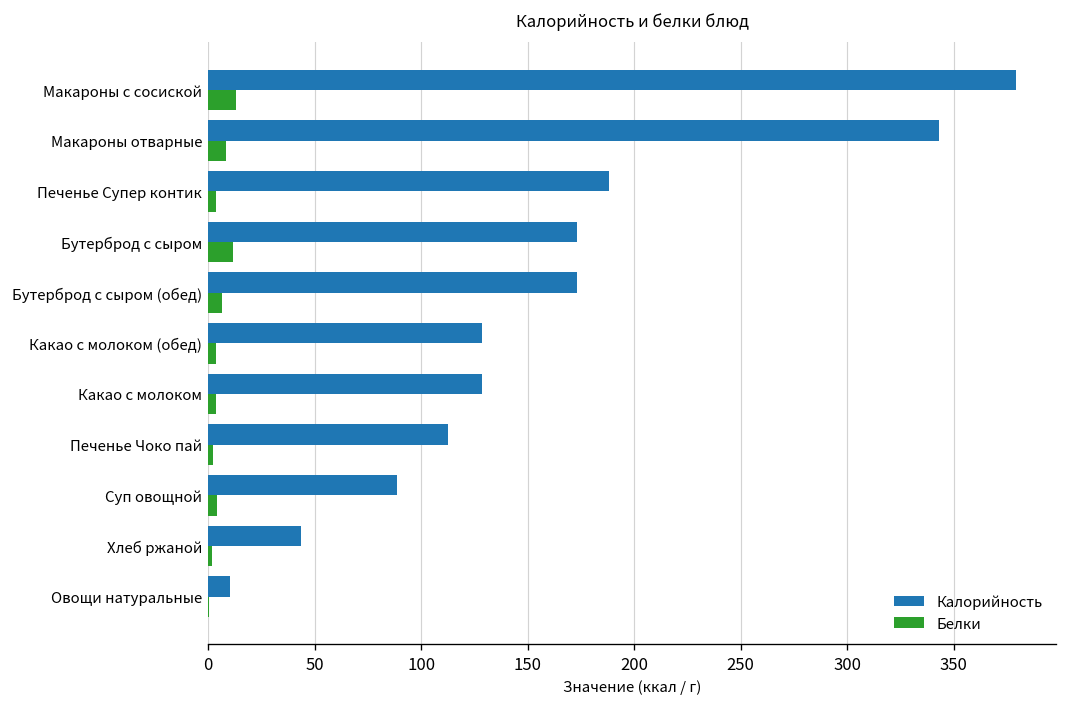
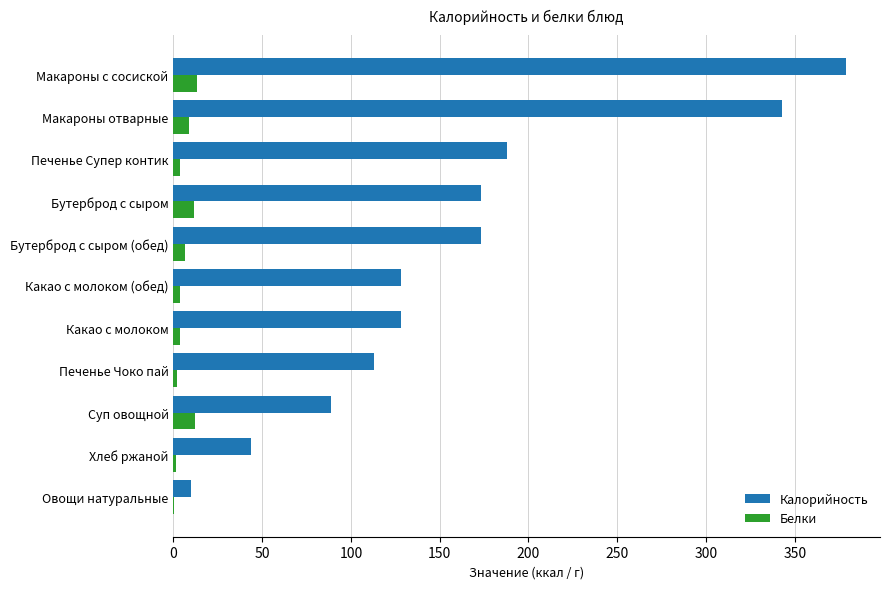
  {
    "Калорийность": {
      "Макароны с сосиской": 379,
      "Макароны отварные": 343,
      "Печенье Супер контик": 188,
      "Бутерброд с сыром": 173,
      "Бутерброд с сыром (обед)": 173,
      "Какао с молоком (обед)": 128,
      "Какао с молоком": 128,
      "Печенье Чоко пай": 113,
      "Суп овощной": 89,
      "Хлеб ржаной": 44,
      "Овощи натуральные": 10
    },
    "Белки": {
      "Макароны с сосиской": 13,
      "Макароны отварные": 9,
      "Печенье Супер контик": 4,
      "Бутерброд с сыром": 12,
      "Бутерброд с сыром (обед)": 7,
      "Какао с молоком (обед)": 4,
      "Какао с молоком": 4,
      "Печенье Чоко пай": 2,
-     "Суп овощной": 4,
+     "Суп овощной": 12,
      "Хлеб ржаной": 2
    }
  }
